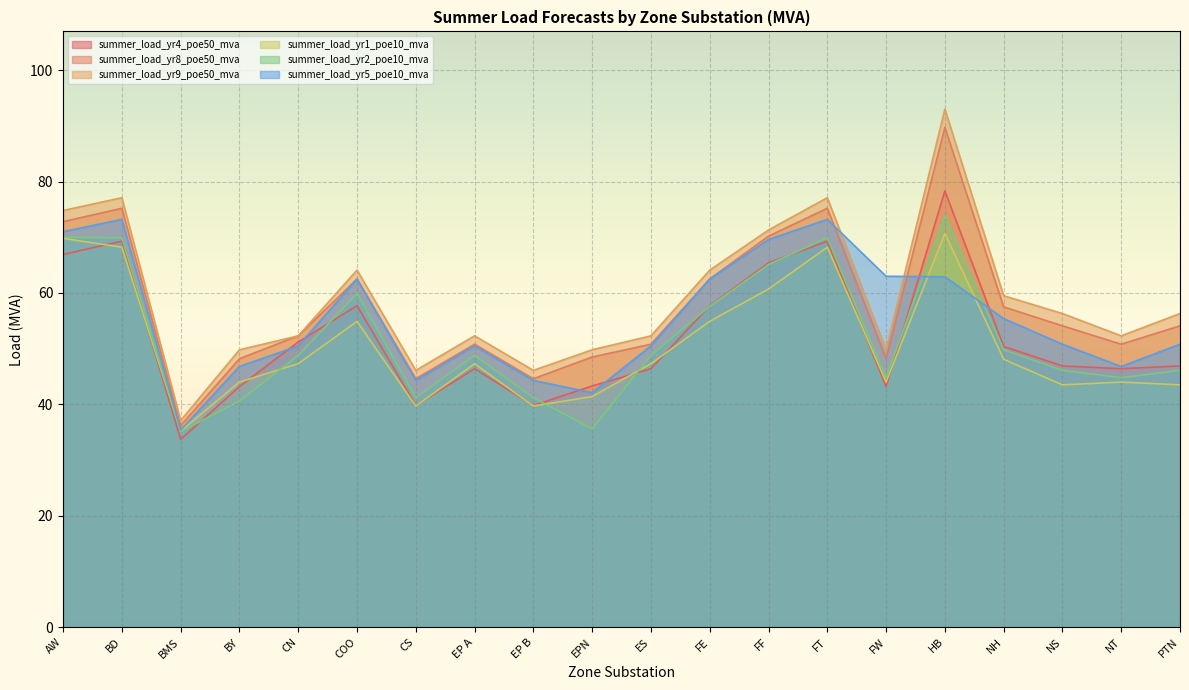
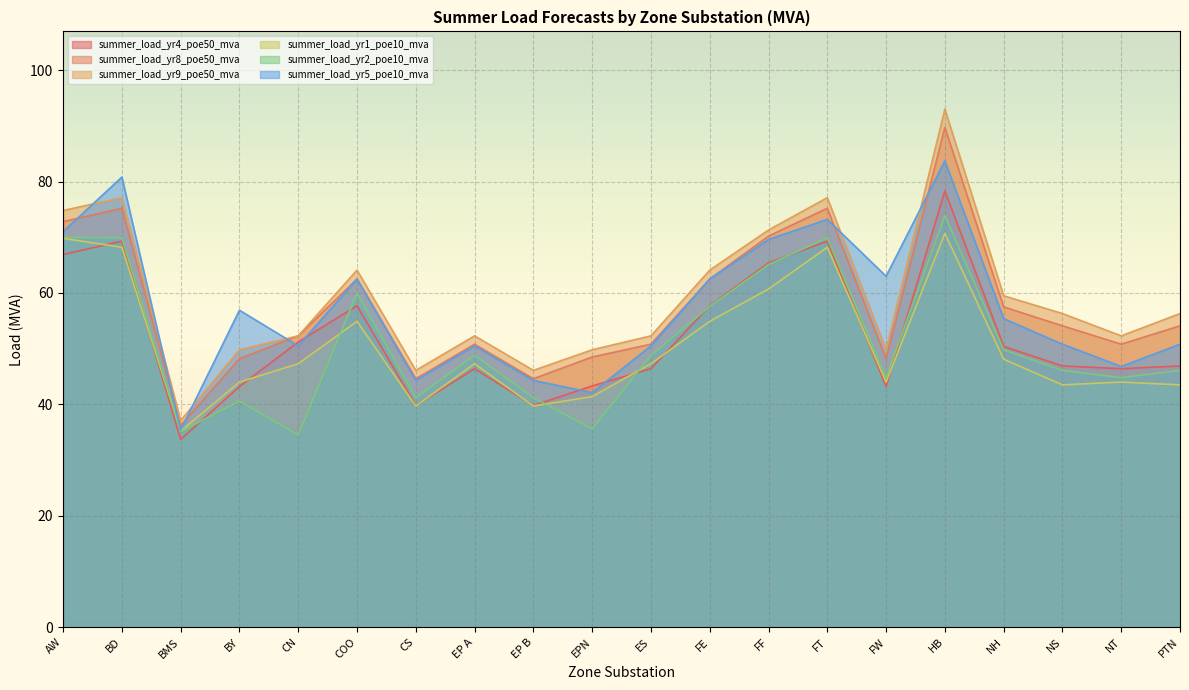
  {
    "summer_load_yr2_poe10_mva": {
      "BD": 70,
      "BY": 41,
-     "CN": 49,
+     "CN": 35,
      "COO": 60,
      "CS": 41,
      "EP A": 49,
      "EP B": 41,
      "EPN": 36,
      "ES": 49,
      "FT": 70,
      "FW": 45,
      "HB": 74,
      "NH": 50,
      "NS": 46,
      "NT": 45,
      "PTN": 46
    },
    "summer_load_yr5_poe10_mva": {
      "AW": 71,
-     "BD": 73,
-     "BY": 47,
+     "BD": 81,
+     "BY": 57,
      "CN": 51,
      "EPN": 42,
      "FF": 70,
      "FT": 73,
      "FW": 63,
-     "HB": 63,
+     "HB": 84,
      "NH": 55,
      "NS": 51,
      "PTN": 51
    }
  }
